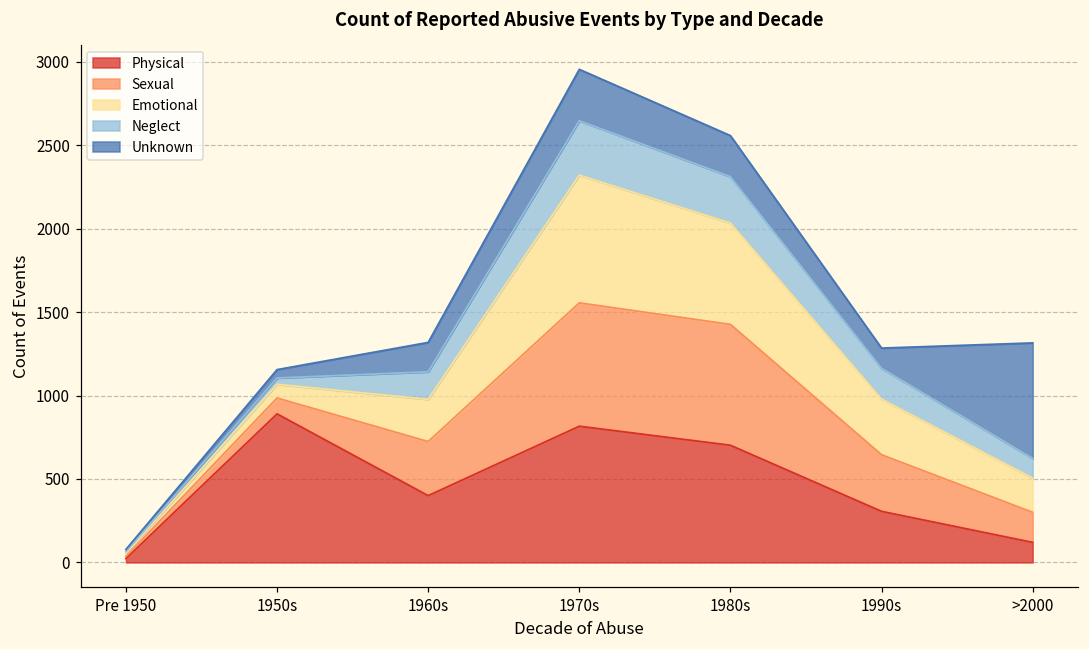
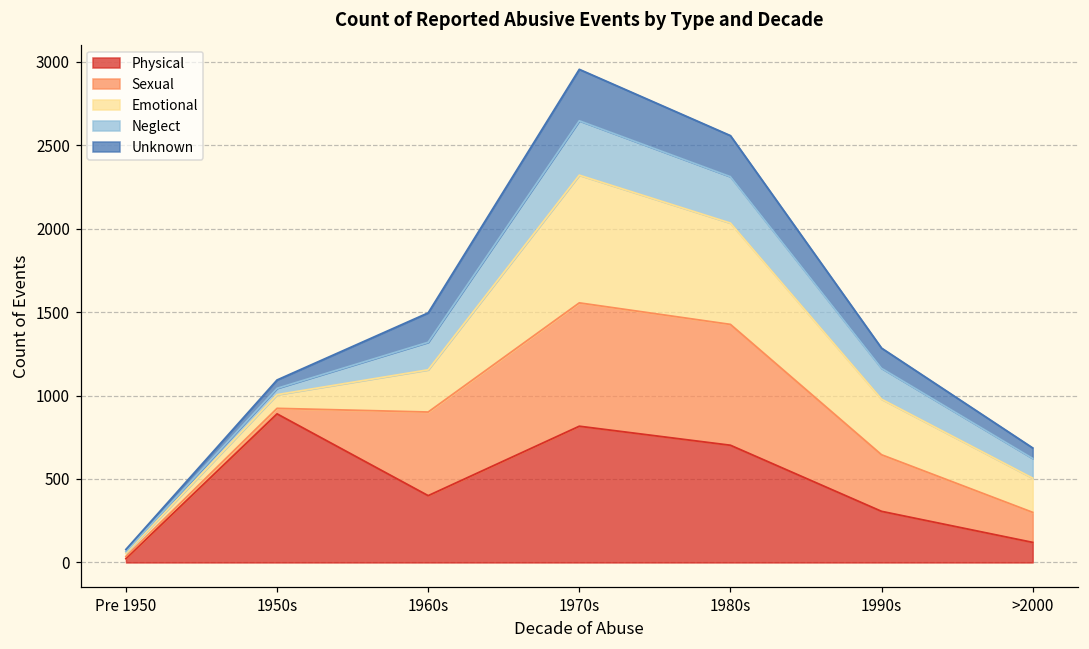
  {
    "Physical": {
      "1950s": 890,
      "1960s": 400,
      "1970s": 820,
      "1980s": 700,
      "1990s": 310,
      ">2000": 120
    },
    "Sexual": {
-     "1950s": 100,
-     "1960s": 320,
+     "1950s": 30,
+     "1960s": 500,
      "1970s": 740,
      "1980s": 720,
      "1990s": 340,
      ">2000": 180
    },
    "Emotional": {
      "1950s": 80,
      "1960s": 250,
      "1970s": 770,
      "1980s": 610,
      "1990s": 330,
      ">2000": 210
    },
    "Neglect": {
      "1950s": 40,
      "1960s": 170,
      "1970s": 330,
      "1980s": 280,
      "1990s": 190,
      ">2000": 120
    },
    "Unknown": {
      "1950s": 50,
      "1960s": 180,
      "1970s": 310,
      "1980s": 250,
      "1990s": 120,
-     ">2000": 690
+     ">2000": 60
    }
  }
